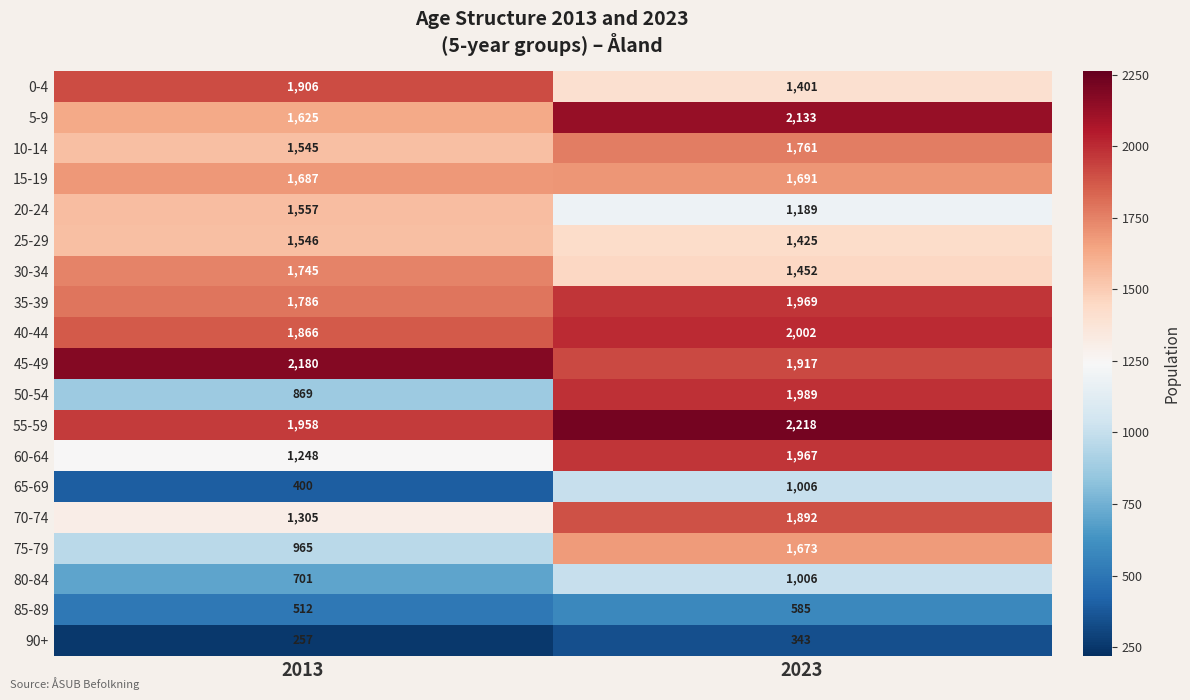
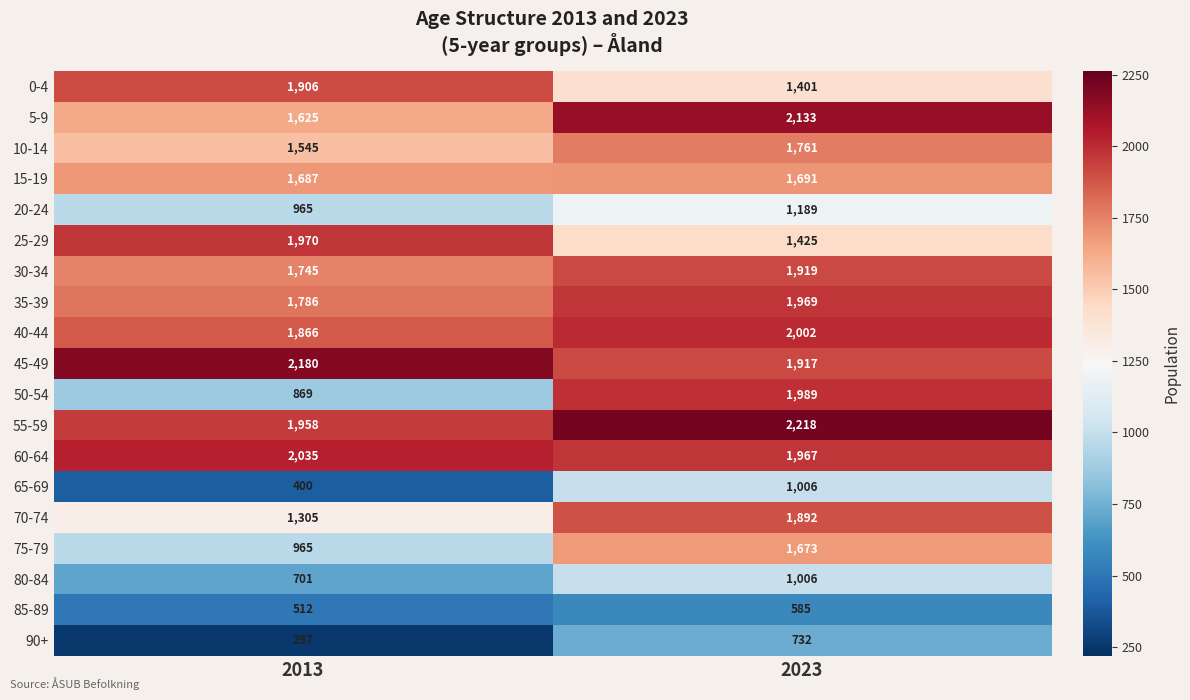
  {
    "0-4": {
      "2013": "1,906",
      "2023": "1,401"
    },
    "5-9": {
      "2013": "1,625",
      "2023": "2,133"
    },
    "10-14": {
      "2013": "1,545",
      "2023": "1,761"
    },
    "15-19": {
      "2013": "1,687",
      "2023": "1,691"
    },
    "20-24": {
-     "2013": "1,557",
+     "2013": "965",
      "2023": "1,189"
    },
    "25-29": {
-     "2013": "1,546",
+     "2013": "1,970",
      "2023": "1,425"
    },
    "30-34": {
      "2013": "1,745",
-     "2023": "1,452"
+     "2023": "1,919"
    },
    "35-39": {
      "2013": "1,786",
      "2023": "1,969"
    },
    "40-44": {
      "2013": "1,866",
      "2023": "2,002"
    },
    "45-49": {
      "2013": "2,180",
      "2023": "1,917"
    },
    "50-54": {
      "2013": "869",
      "2023": "1,989"
    },
    "55-59": {
      "2013": "1,958",
      "2023": "2,218"
    },
    "60-64": {
-     "2013": "1,248",
+     "2013": "2,035",
      "2023": "1,967"
    },
    "65-69": {
      "2013": "400",
      "2023": "1,006"
    },
    "70-74": {
      "2013": "1,305",
      "2023": "1,892"
    },
    "75-79": {
      "2013": "965",
      "2023": "1,673"
    },
    "80-84": {
      "2013": "701",
      "2023": "1,006"
    },
    "85-89": {
      "2013": "512",
      "2023": "585"
    },
    "90+": {
      "2013": "257",
-     "2023": "343"
+     "2023": "732"
    }
  }
